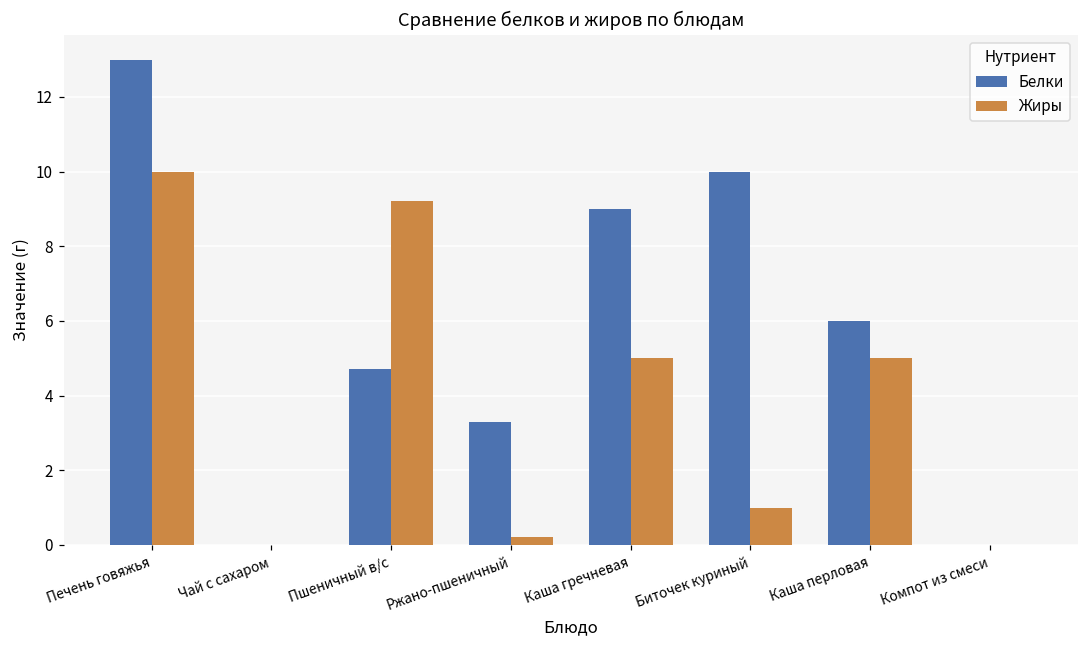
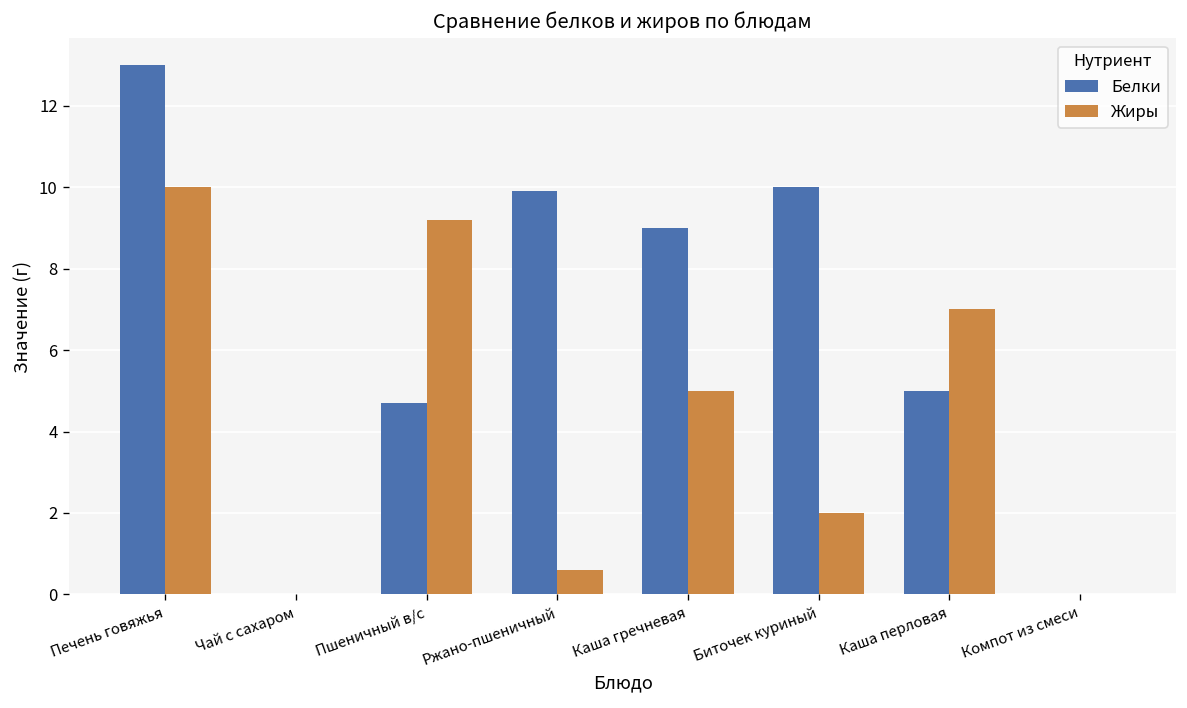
  {
    "Белки": {
      "Печень говяжья": 13.0,
      "Чай с сахаром": 0.0,
      "Пшеничный в/с": 4.7,
-     "Ржано-пшеничный": 3.3,
+     "Ржано-пшеничный": 9.9,
      "Каша гречневая": 9.0,
      "Биточек куриный": 10.0,
-     "Каша перловая": 6,
+     "Каша перловая": 5,
      "Компот из смеси": 0.0
    },
    "Жиры": {
      "Печень говяжья": 10.0,
      "Чай с сахаром": 0.0,
      "Пшеничный в/с": 9.2,
-     "Ржано-пшеничный": 0.2,
+     "Ржано-пшеничный": 0.6,
      "Каша гречневая": 5.0,
-     "Биточек куриный": 1,
-     "Каша перловая": 5,
+     "Биточек куриный": 2,
+     "Каша перловая": 7,
      "Компот из смеси": 0.0
    }
  }
